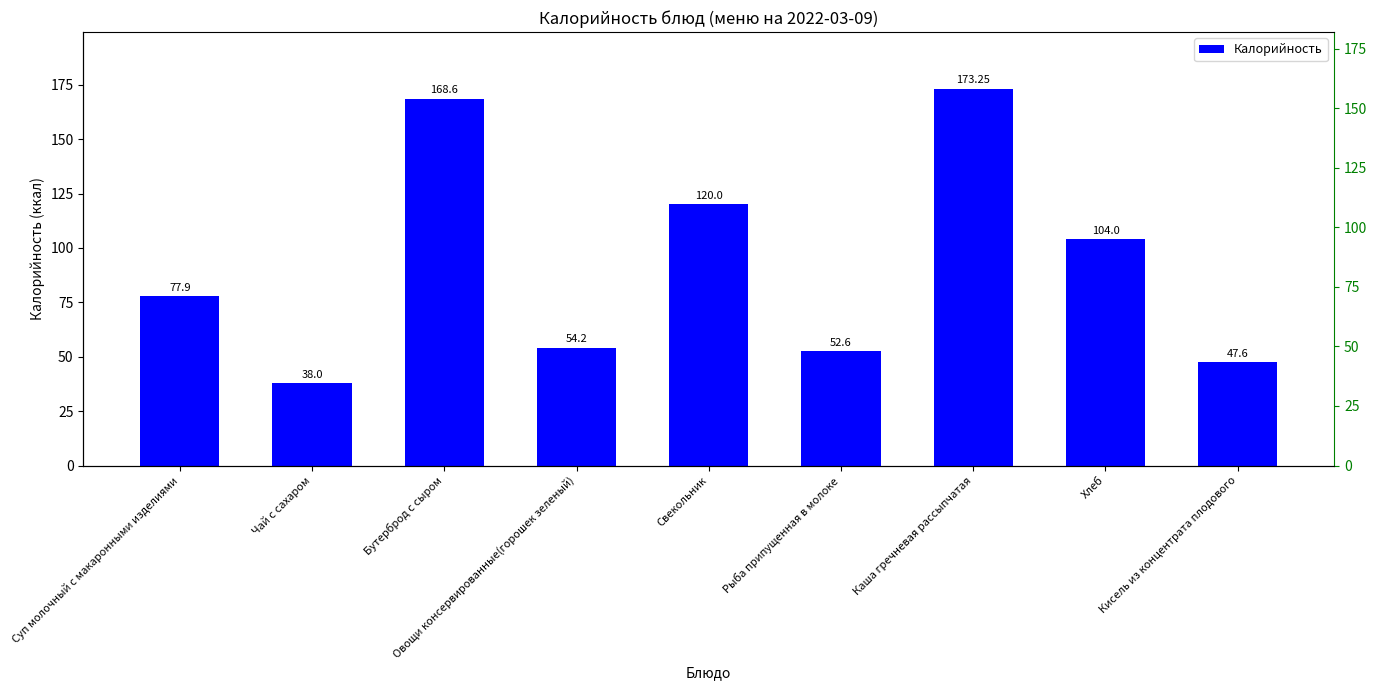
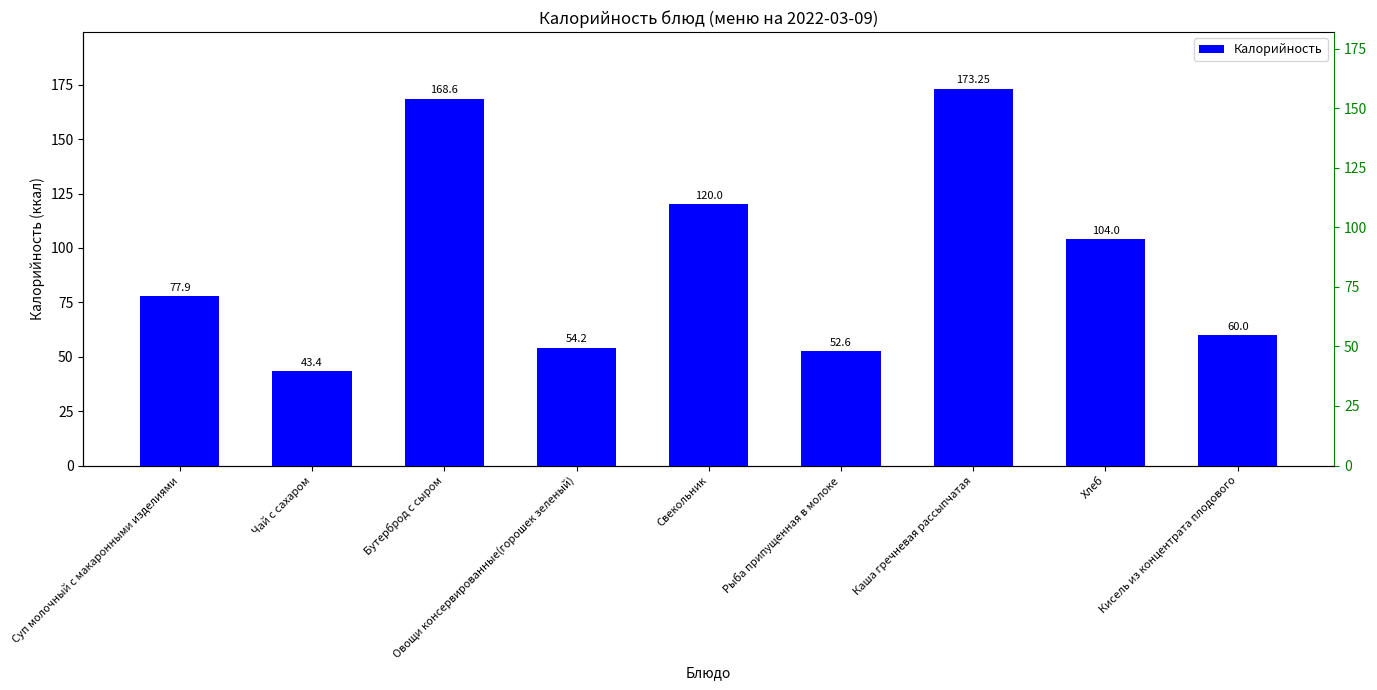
  {
    "Суп молочный с макаронными изделиями": 77.9,
-   "Чай с сахаром": 38.0,
+   "Чай с сахаром": 43.4,
    "Бутерброд с сыром": 168.6,
    "Овощи консервированные(горошек зеленый)": 54.2,
    "Свекольник": 120.0,
    "Рыба припущенная в молоке": 52.6,
    "Каша гречневая рассыпчатая": 173.25,
    "Хлеб": 104.0,
-   "Кисель из концентрата плодового": 47.6
+   "Кисель из концентрата плодового": 60.0
  }
